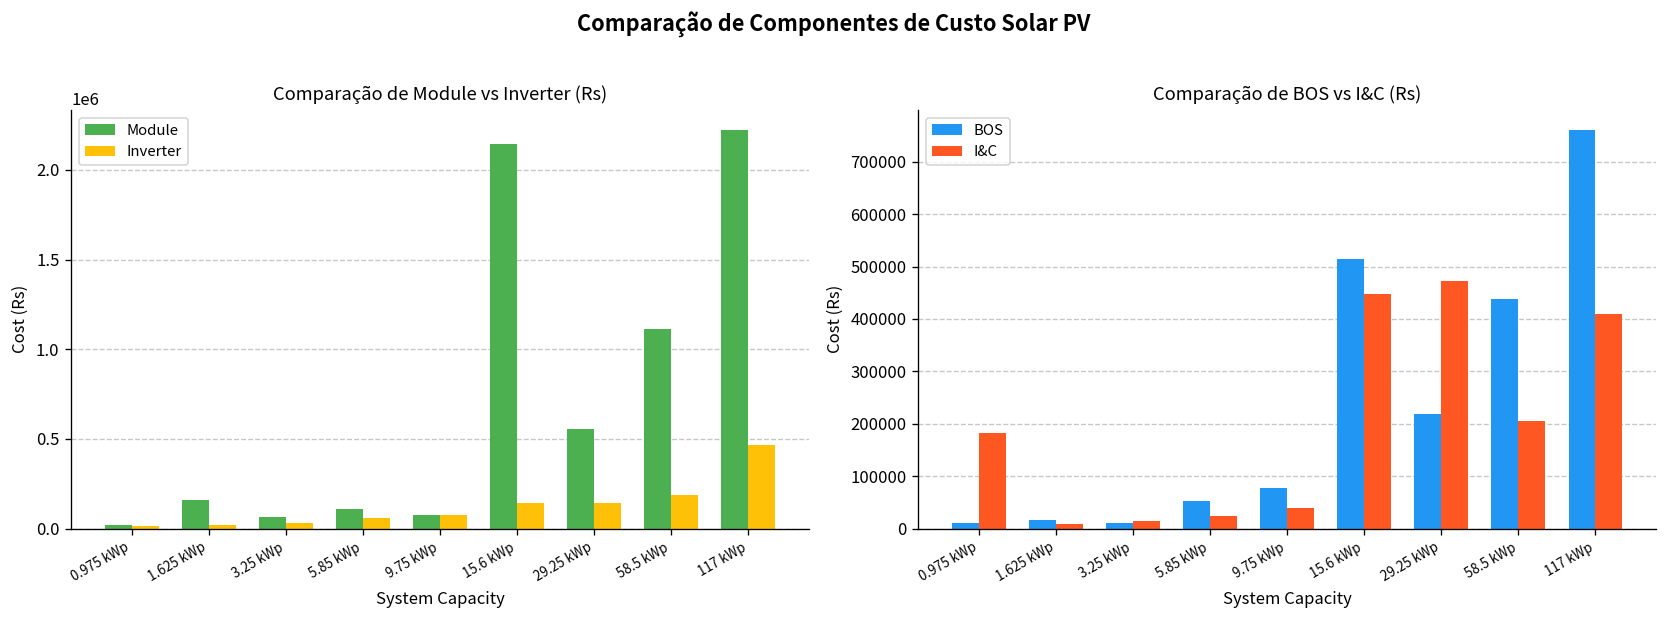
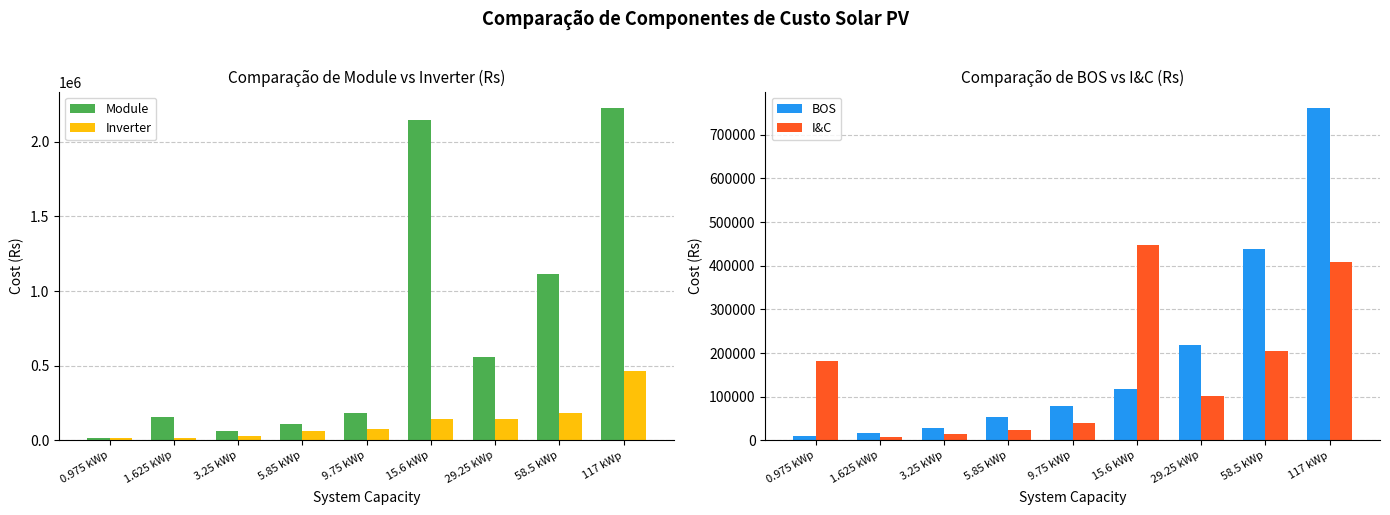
  {
    "Comparação de Module vs Inverter (Rs)": {
      "Module": {
        "0.975 kWp": 20000,
        "1.625 kWp": 160000,
        "3.25 kWp": 60000,
        "5.85 kWp": 110000,
-       "9.75 kWp": 70000,
+       "9.75 kWp": 190000,
        "15.6 kWp": 2150000,
        "29.25 kWp": 560000,
        "58.5 kWp": 1110000,
        "117 kWp": 2220000
      },
      "Inverter": {
        "1.625 kWp": 20000,
        "3.25 kWp": 30000,
        "5.85 kWp": 60000,
        "9.75 kWp": 70000,
        "15.6 kWp": 140000,
        "29.25 kWp": 140000,
        "58.5 kWp": 190000,
        "117 kWp": 470000
      }
    },
    "Comparação de BOS vs I&C (Rs)": {
      "BOS": {
        "0.975 kWp": 10000,
        "1.625 kWp": 20000,
-       "3.25 kWp": 10000,
+       "3.25 kWp": 30000,
        "5.85 kWp": 50000,
        "9.75 kWp": 80000,
-       "15.6 kWp": 510000,
+       "15.6 kWp": 120000,
        "29.25 kWp": 220000,
        "58.5 kWp": 440000,
        "117 kWp": 760000
      },
      "I&C": {
        "0.975 kWp": 180000,
        "1.625 kWp": 10000,
        "3.25 kWp": 10000,
        "5.85 kWp": 20000,
        "9.75 kWp": 40000,
        "15.6 kWp": 450000,
-       "29.25 kWp": 470000,
+       "29.25 kWp": 100000,
        "58.5 kWp": 200000,
        "117 kWp": 410000
      }
    }
  }
